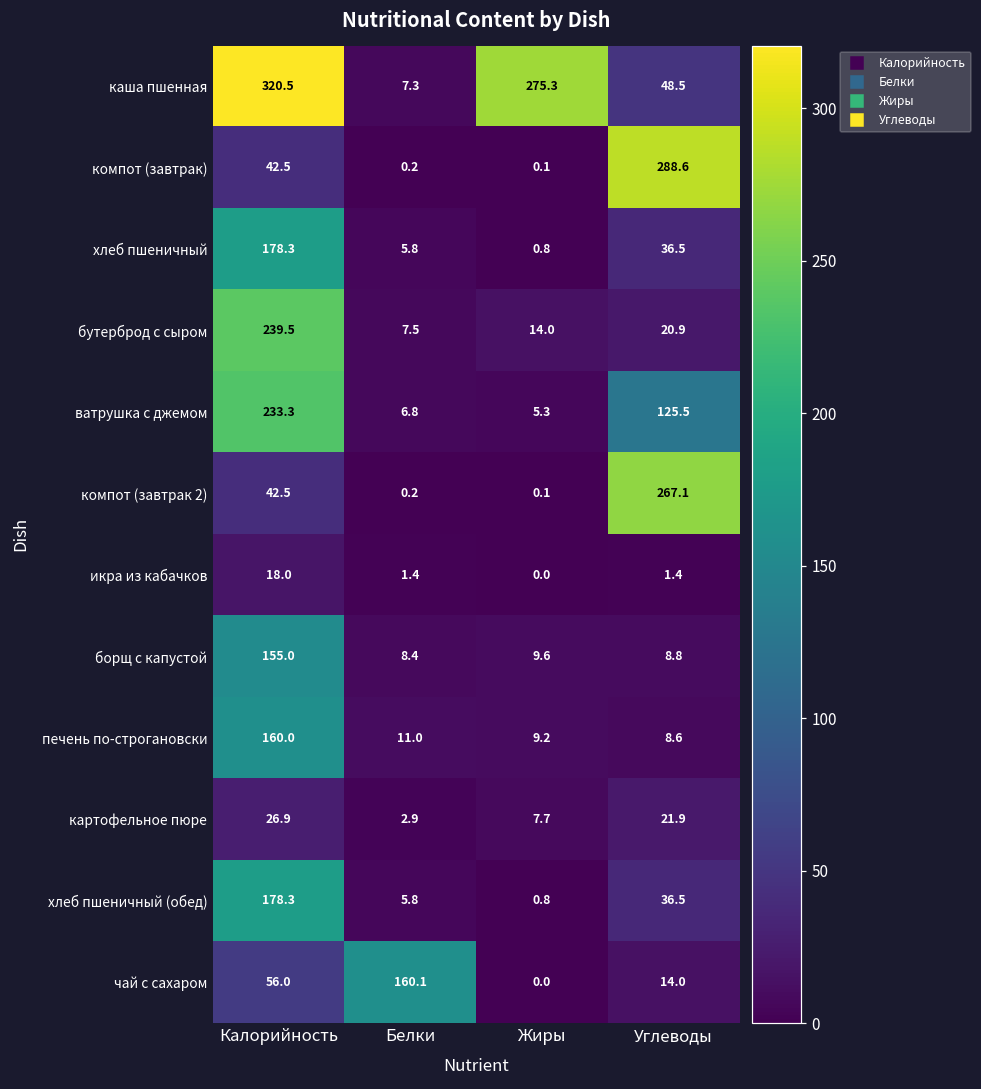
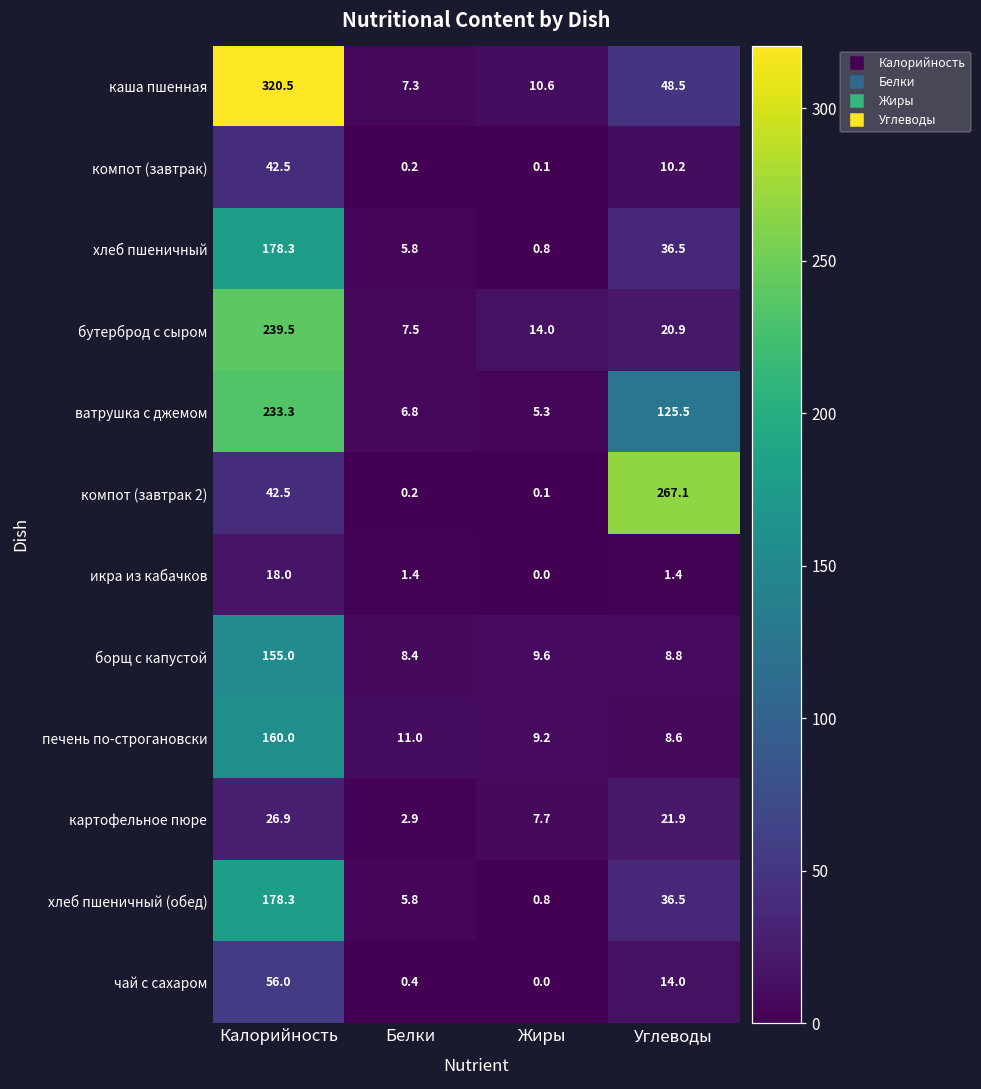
  {
    "каша пшенная": {
      "Калорийность": 320.5,
      "Белки": 7.3,
-     "Жиры": 275.3,
+     "Жиры": 10.6,
      "Углеводы": 48.5
    },
    "компот (завтрак)": {
      "Калорийность": 42.5,
      "Белки": 0.2,
      "Жиры": 0.1,
-     "Углеводы": 288.6
+     "Углеводы": 10.2
    },
    "хлеб пшеничный": {
      "Калорийность": 178.3,
      "Белки": 5.8,
      "Жиры": 0.8,
      "Углеводы": 36.5
    },
    "бутерброд с сыром": {
      "Калорийность": 239.5,
      "Белки": 7.5,
      "Жиры": 14.0,
      "Углеводы": 20.9
    },
    "ватрушка с джемом": {
      "Калорийность": 233.3,
      "Белки": 6.8,
      "Жиры": 5.3,
      "Углеводы": 125.5
    },
    "компот (завтрак 2)": {
      "Калорийность": 42.5,
      "Белки": 0.2,
      "Жиры": 0.1,
      "Углеводы": 267.1
    },
    "икра из кабачков": {
      "Калорийность": 18.0,
      "Белки": 1.4,
      "Жиры": 0.0,
      "Углеводы": 1.4
    },
    "борщ с капустой": {
      "Калорийность": 155.0,
      "Белки": 8.4,
      "Жиры": 9.6,
      "Углеводы": 8.8
    },
    "печень по-строгановски": {
      "Калорийность": 160.0,
      "Белки": 11.0,
      "Жиры": 9.2,
      "Углеводы": 8.6
    },
    "картофельное пюре": {
      "Калорийность": 26.9,
      "Белки": 2.9,
      "Жиры": 7.7,
      "Углеводы": 21.9
    },
    "хлеб пшеничный (обед)": {
      "Калорийность": 178.3,
      "Белки": 5.8,
      "Жиры": 0.8,
      "Углеводы": 36.5
    },
    "чай с сахаром": {
      "Калорийность": 56.0,
-     "Белки": 160.1,
+     "Белки": 0.4,
      "Жиры": 0.0,
      "Углеводы": 14.0
    }
  }
